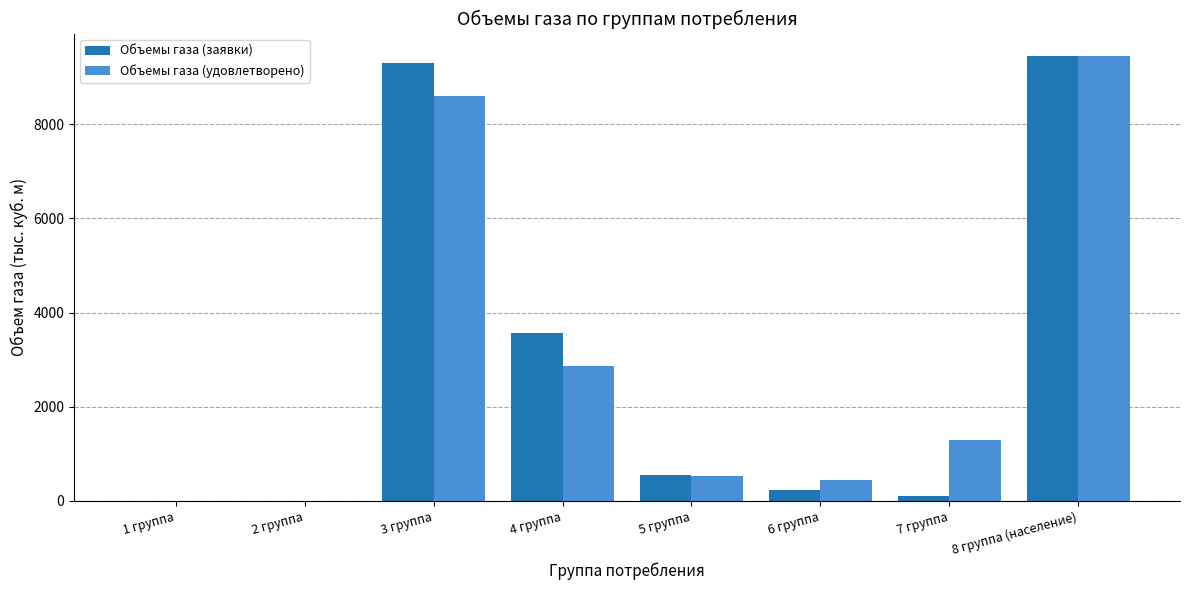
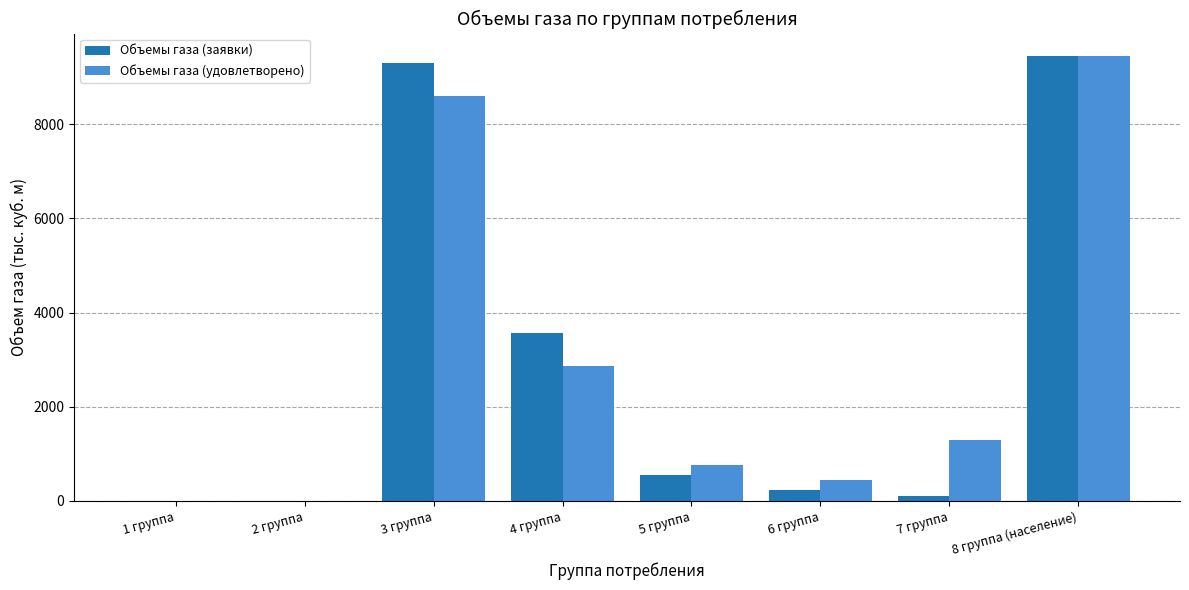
  {
    "Объемы газа (заявки)": {
      "1 группа": 0,
      "2 группа": 0,
      "3 группа": 9300,
      "4 группа": 3600,
      "5 группа": 500,
      "6 группа": 200,
      "7 группа": 100,
      "8 группа (население)": 9400
    },
    "Объемы газа (удовлетворено)": {
      "1 группа": 0,
      "2 группа": 0,
      "3 группа": 8600,
      "4 группа": 2900,
-     "5 группа": 500,
+     "5 группа": 800,
      "6 группа": 400,
      "7 группа": 1300,
      "8 группа (население)": 9400
    }
  }
